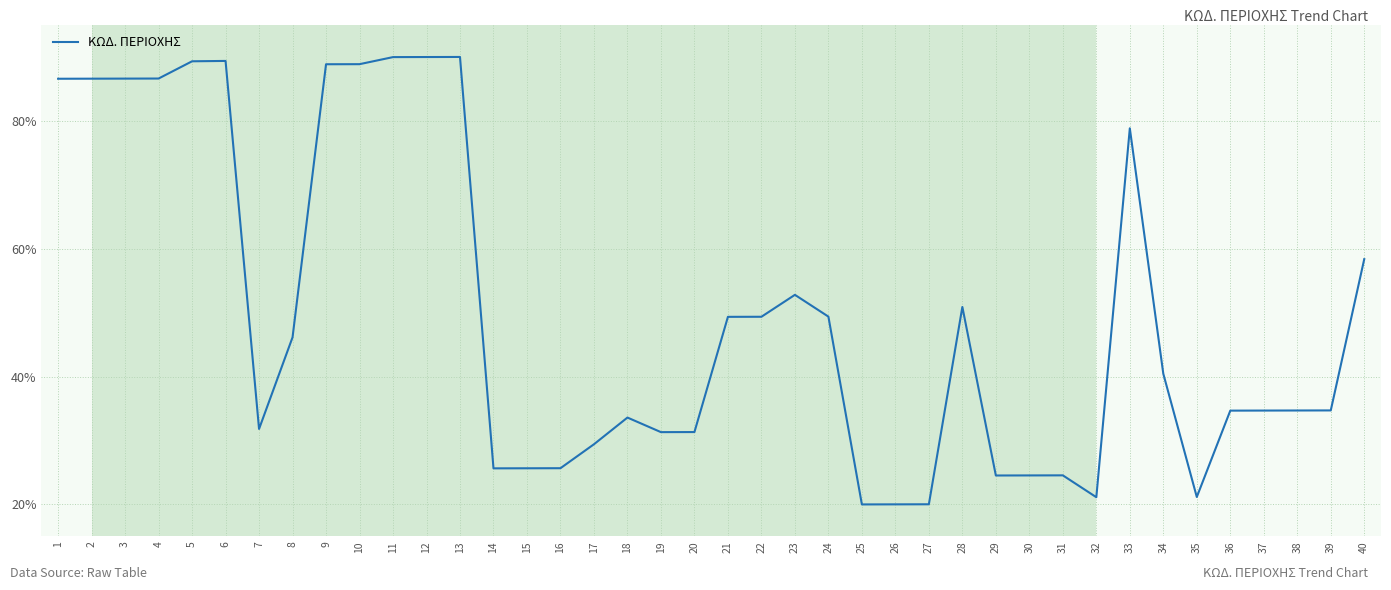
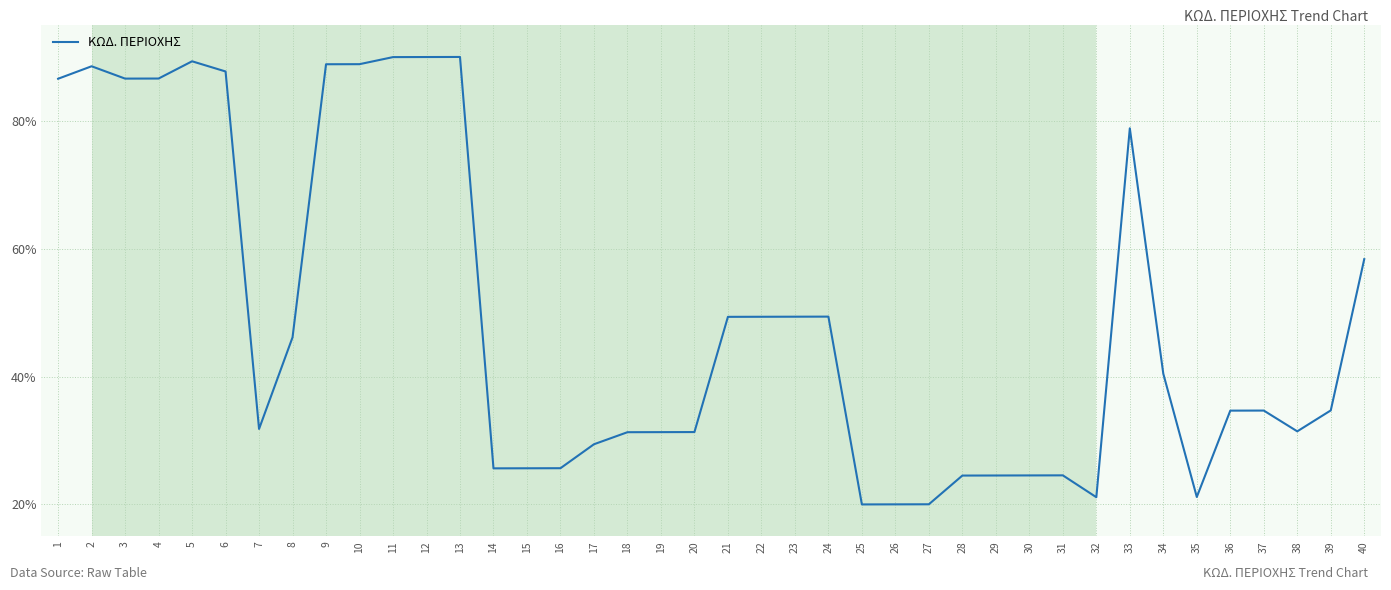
  {
    "1": "87%",
-   "2": "87%",
+   "2": "89%",
    "3": "87%",
    "4": "87%",
    "5": "89%",
-   "6": "89%",
+   "6": "88%",
    "7": "32%",
    "8": "46%",
    "9": "89%",
    "10": "89%",
    "11": "90%",
    "12": "90%",
    "13": "90%",
    "14": "26%",
    "15": "26%",
    "16": "26%",
    "17": "29%",
-   "18": "34%",
+   "18": "31%",
    "19": "31%",
    "20": "31%",
    "21": "49%",
    "22": "49%",
-   "23": "53%",
+   "23": "49%",
    "24": "49%",
    "25": "20%",
    "26": "20%",
    "27": "20%",
-   "28": "51%",
+   "28": "25%",
    "29": "25%",
    "30": "25%",
    "31": "25%",
    "32": "21%",
    "33": "79%",
    "34": "40%",
    "35": "21%",
    "36": "35%",
    "37": "35%",
-   "38": "35%",
+   "38": "31%",
    "39": "35%",
    "40": "58%"
  }
